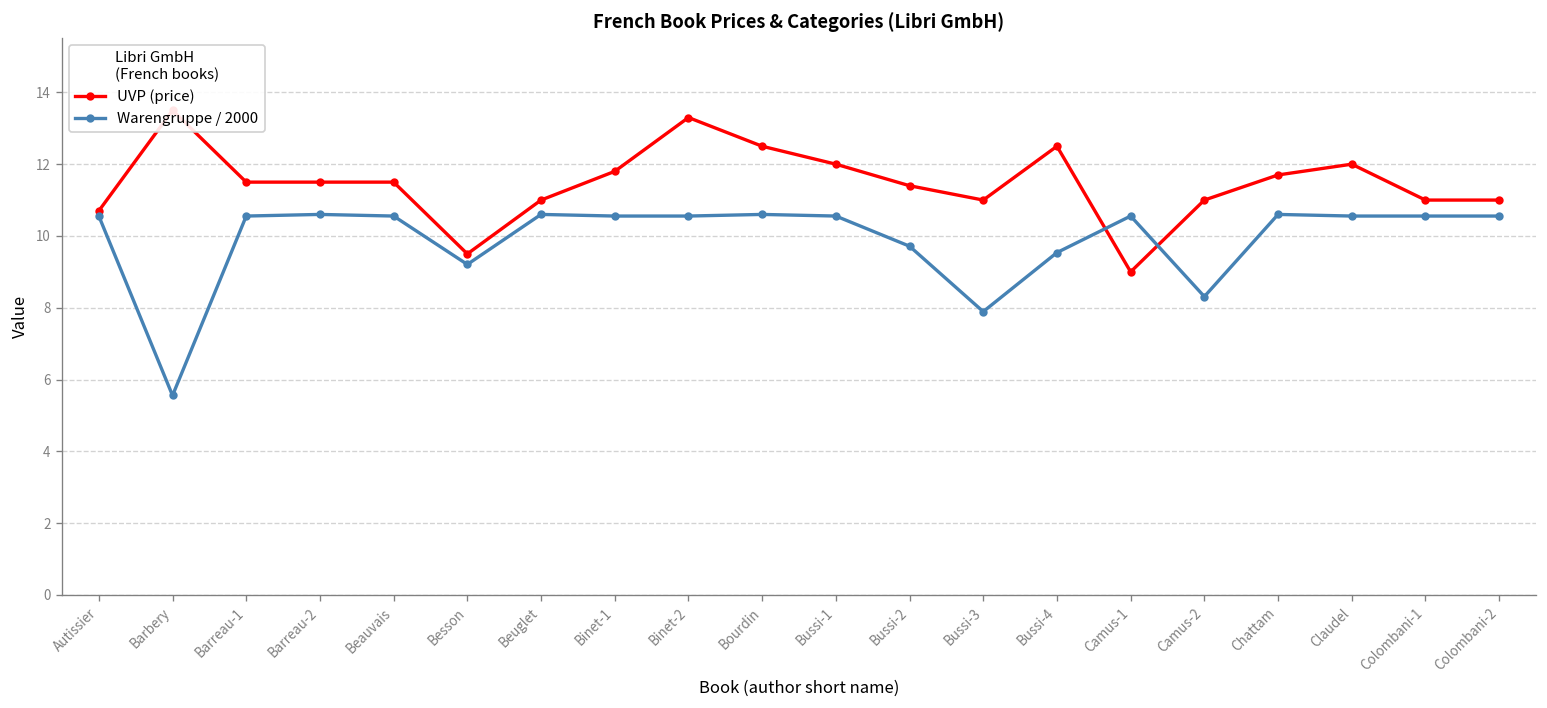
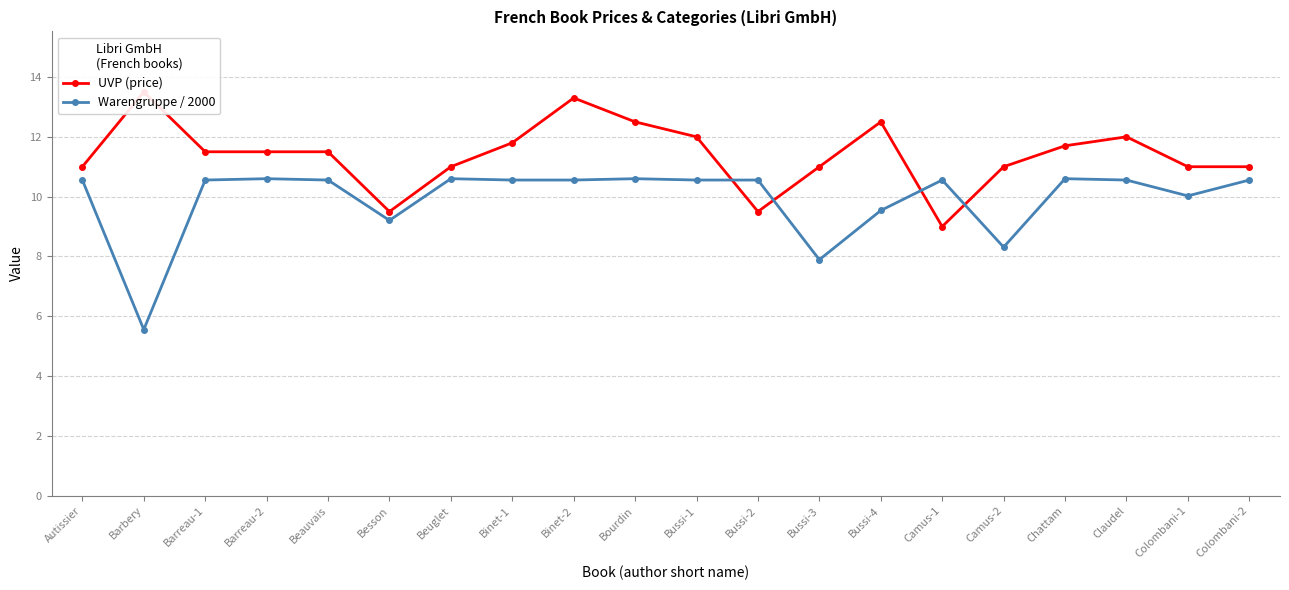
  {
    "UVP (price)": {
-     "Autissier": 10.7,
+     "Autissier": 11.0,
      "Barreau-1": 11.5,
      "Barreau-2": 11.5,
      "Beauvais": 11.5,
      "Besson": 9.5,
      "Beuglet": 11.0,
      "Binet-1": 11.8,
      "Binet-2": 13.3,
      "Bourdin": 12.5,
      "Bussi-1": 12.0,
-     "Bussi-2": 11.4,
+     "Bussi-2": 9.5,
      "Bussi-3": 11.0,
      "Bussi-4": 12.5,
      "Camus-1": 9.0,
      "Camus-2": 11.0,
      "Chattam": 11.7,
      "Claudel": 12.0,
      "Colombani-1": 11.0,
      "Colombani-2": 11.0
    },
    "Warengruppe / 2000": {
      "Autissier": 10.6,
      "Barbery": 5.6,
      "Barreau-1": 10.6,
      "Barreau-2": 10.6,
      "Beauvais": 10.6,
      "Besson": 9.2,
      "Beuglet": 10.6,
      "Binet-1": 10.6,
      "Binet-2": 10.6,
      "Bourdin": 10.6,
      "Bussi-1": 10.6,
-     "Bussi-2": 9.7,
+     "Bussi-2": 10.6,
      "Bussi-3": 7.9,
      "Bussi-4": 9.5,
      "Camus-1": 10.6,
      "Camus-2": 8.3,
      "Chattam": 10.6,
      "Claudel": 10.6,
-     "Colombani-1": 10.6,
+     "Colombani-1": 10.0,
      "Colombani-2": 10.6
    }
  }
